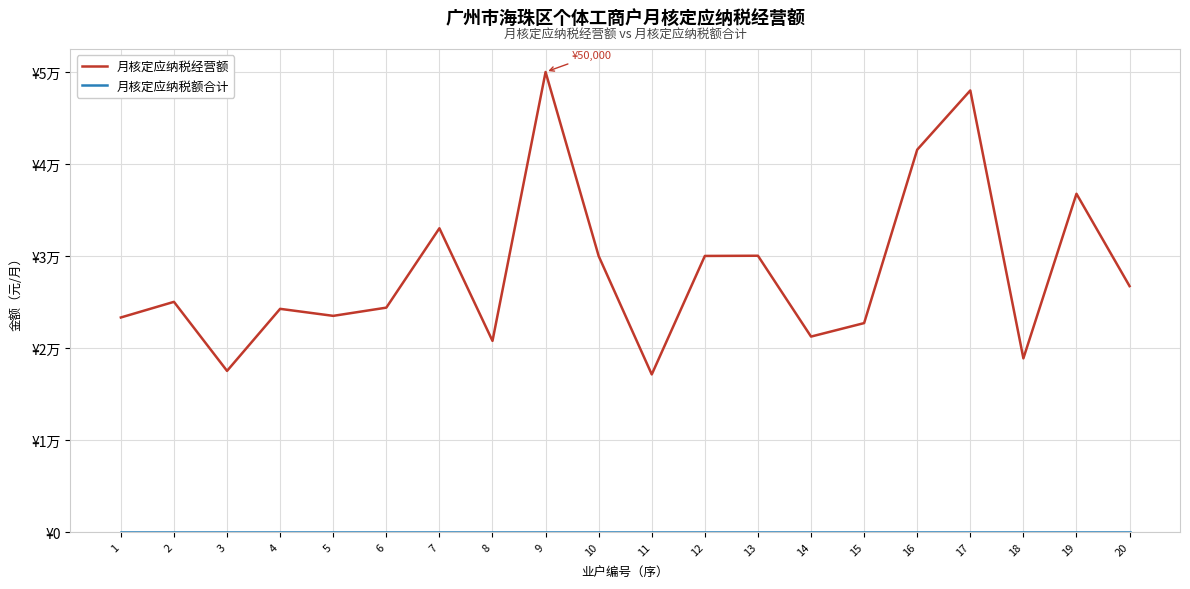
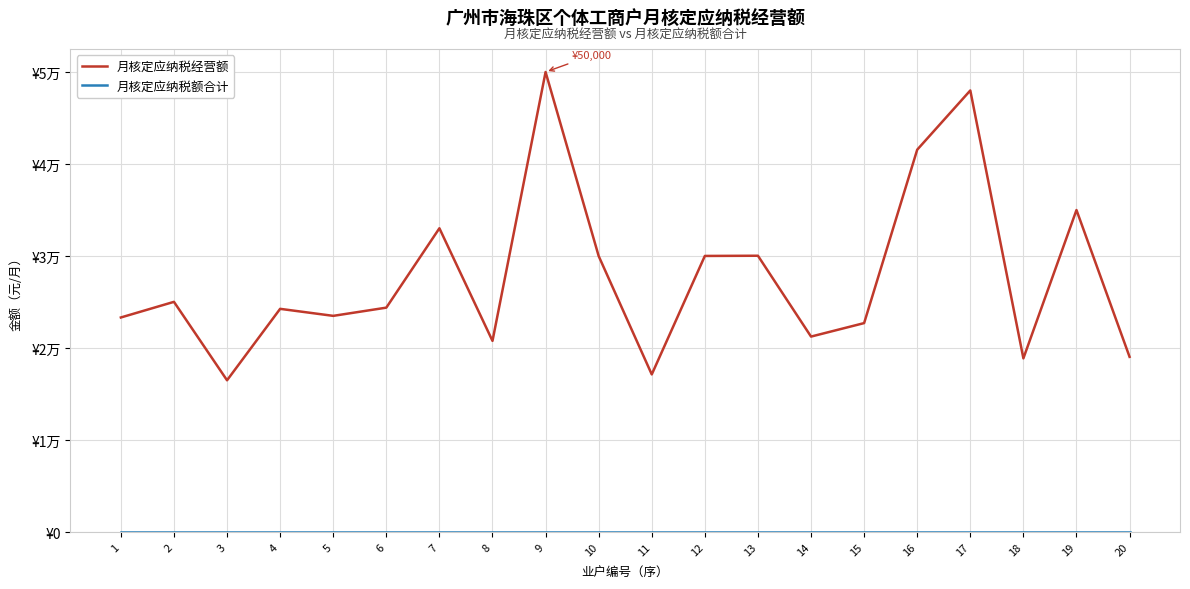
  {
    "月核定应纳税经营额": {
      "1": "¥2.3万",
      "2": "¥2.5万",
-     "3": "¥1.8万",
+     "3": "¥1.7万",
      "4": "¥2.4万",
      "5": "¥2.4万",
      "6": "¥2.4万",
      "7": "¥3.3万",
      "8": "¥2.1万",
      "10": "¥3.0万",
      "11": "¥1.7万",
      "12": "¥3.0万",
      "13": "¥3.0万",
      "14": "¥2.1万",
      "15": "¥2.3万",
      "16": "¥4.2万",
      "17": "¥4.8万",
      "18": "¥1.9万",
-     "19": "¥3.7万",
-     "20": "¥2.7万"
+     "19": "¥3.5万",
+     "20": "¥1.9万"
    },
    "月核定应纳税额合计": {
      "1": "¥0.0万",
      "2": "¥0.0万",
      "3": "¥0.0万",
      "4": "¥0.0万",
      "5": "¥0.0万",
      "6": "¥0.0万",
      "7": "¥0.0万",
      "8": "¥0.0万",
      "9": "¥0.0万",
      "10": "¥0.0万",
      "11": "¥0.0万",
      "12": "¥0.0万",
      "13": "¥0.0万",
      "14": "¥0.0万",
      "15": "¥0.0万",
      "16": "¥0.0万",
      "17": "¥0.0万",
      "18": "¥0.0万",
      "19": "¥0.0万",
      "20": "¥0.0万"
    }
  }
